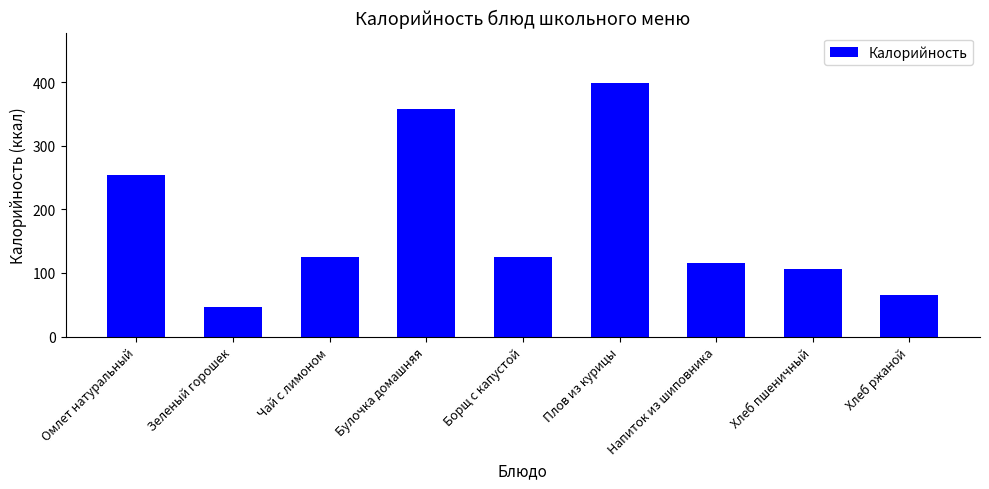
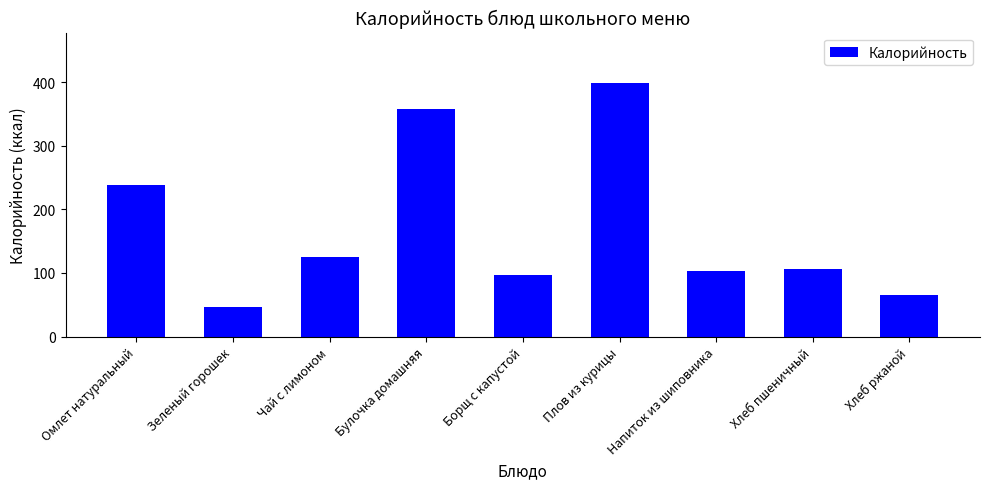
  {
-   "Омлет натуральный": 250,
+   "Омлет натуральный": 240,
    "Зеленый горошек": 50,
    "Чай с лимоном": 130,
    "Булочка домашняя": 360,
-   "Борщ с капустой": 130,
+   "Борщ с капустой": 100,
    "Плов из курицы": 400,
-   "Напиток из шиповника": 120,
+   "Напиток из шиповника": 100,
    "Хлеб пшеничный": 110,
    "Хлеб ржаной": 70
  }
